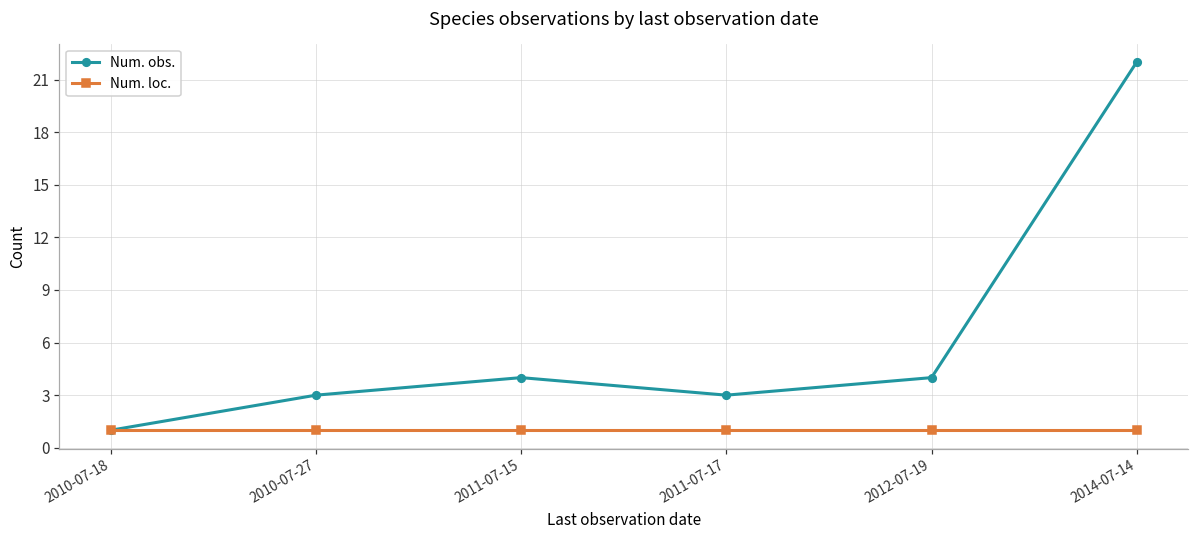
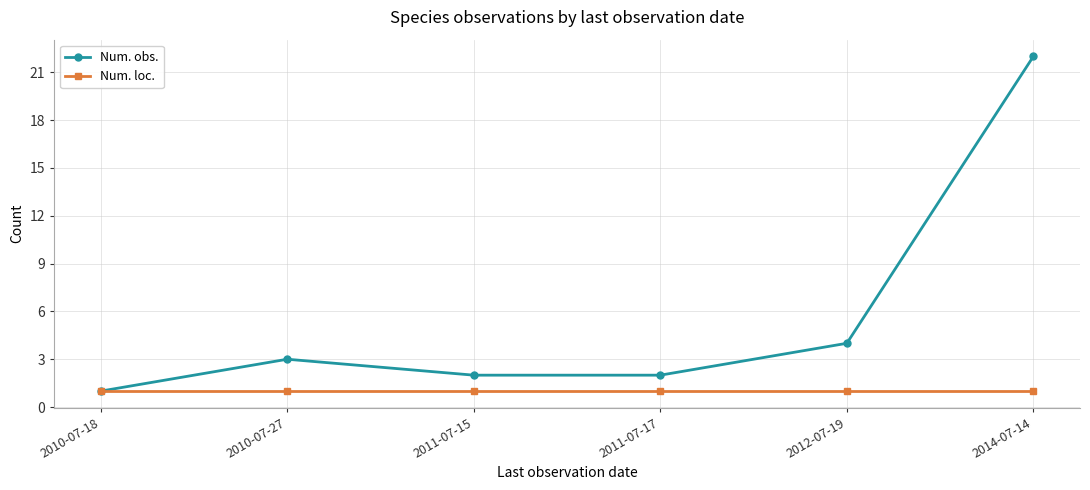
  {
    "Num. obs.": {
      "2010-07-27": 3,
-     "2011-07-15": 4,
-     "2011-07-17": 3,
+     "2011-07-15": 2,
+     "2011-07-17": 2,
      "2012-07-19": 4,
      "2014-07-14": 22
    },
    "Num. loc.": {
      "2010-07-27": 1,
      "2011-07-15": 1,
      "2011-07-17": 1,
      "2012-07-19": 1,
      "2014-07-14": 1
    }
  }
